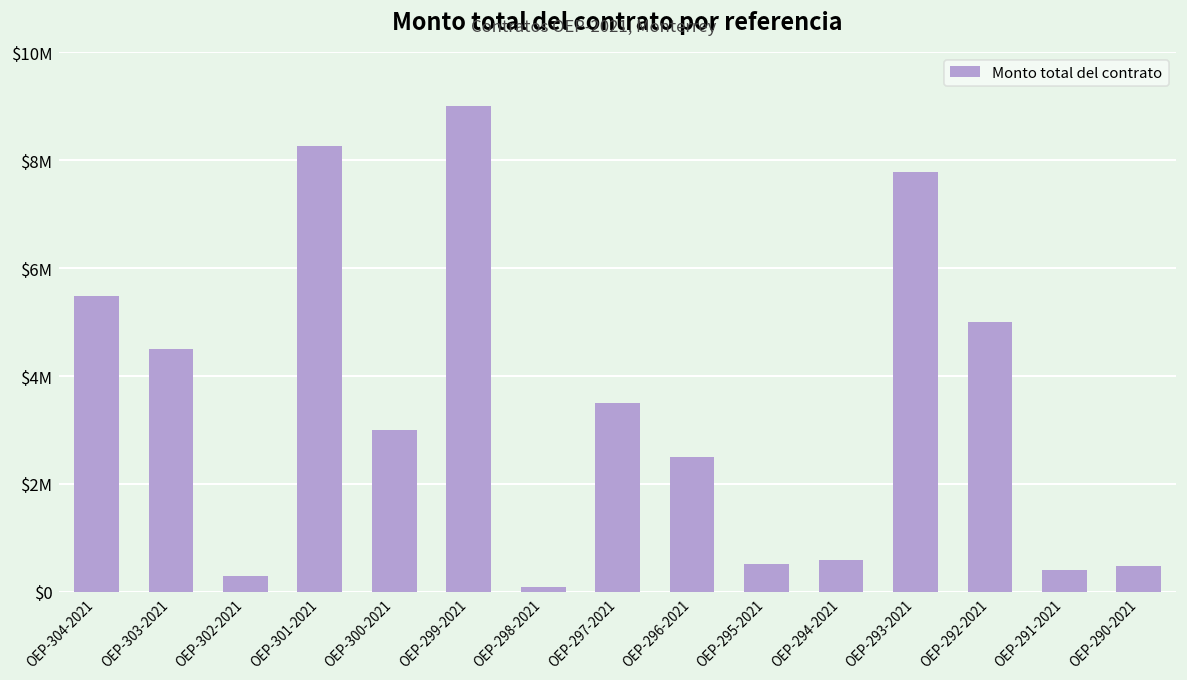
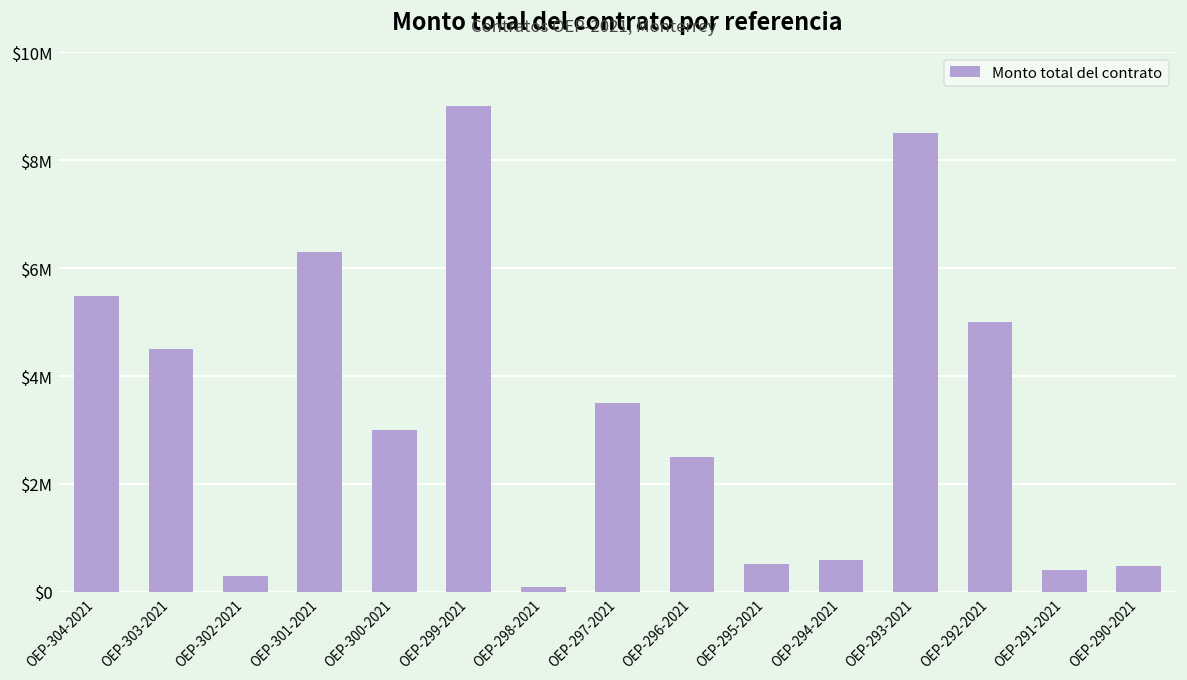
  {
    "OEP-304-2021": "$5500000",
    "OEP-303-2021": "$4500000",
    "OEP-302-2021": "$300000",
-   "OEP-301-2021": "$8300000",
+   "OEP-301-2021": "$6300000",
    "OEP-300-2021": "$3000000",
    "OEP-299-2021": "$9000000",
    "OEP-298-2021": "$100000",
    "OEP-297-2021": "$3500000",
    "OEP-296-2021": "$2500000",
    "OEP-295-2021": "$500000",
    "OEP-294-2021": "$600000",
-   "OEP-293-2021": "$7800000",
+   "OEP-293-2021": "$8500000",
    "OEP-292-2021": "$5000000",
    "OEP-291-2021": "$400000",
    "OEP-290-2021": "$500000"
  }
